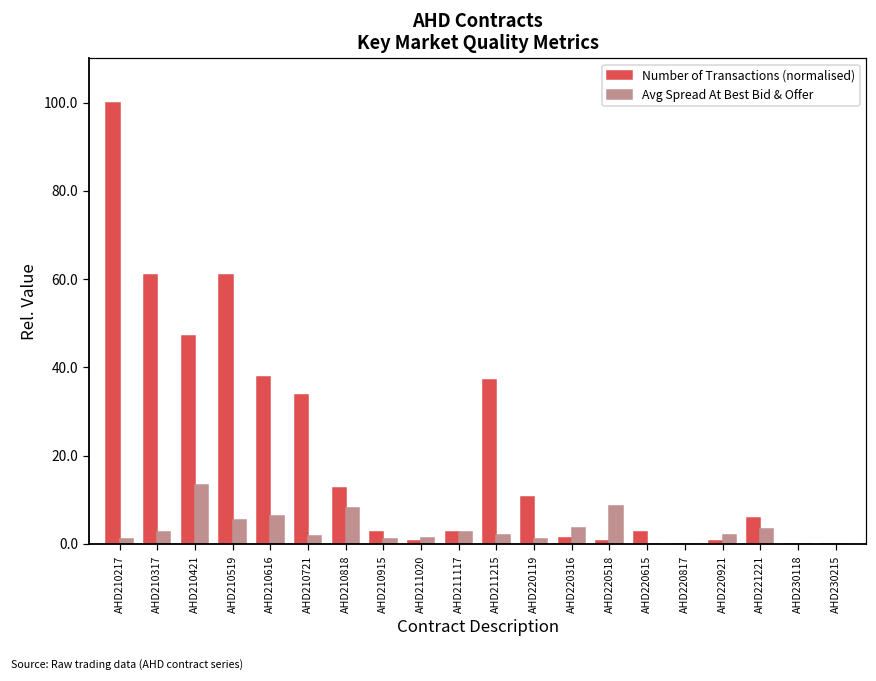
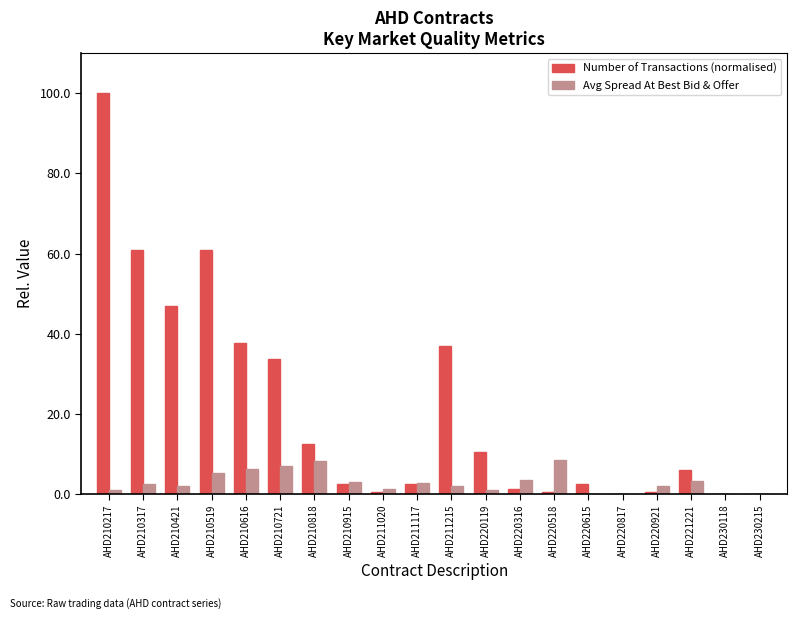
  {
    "Number of Transactions (normalised)": {
      "AHD210217": 100,
      "AHD210317": 61,
      "AHD210421": 47,
      "AHD210519": 61,
      "AHD210616": 38,
      "AHD210721": 34,
      "AHD210818": 13,
      "AHD210915": 3,
      "AHD211020": 1,
      "AHD211117": 3,
      "AHD211215": 37,
      "AHD220119": 11,
      "AHD220316": 1,
      "AHD220518": 1,
      "AHD220615": 3,
      "AHD220817": 0,
      "AHD220921": 1,
      "AHD221221": 6,
      "AHD230118": 0,
      "AHD230215": 0
    },
    "Avg Spread At Best Bid & Offer": {
      "AHD210217": 1,
      "AHD210317": 3,
-     "AHD210421": 13,
+     "AHD210421": 2,
      "AHD210519": 5,
      "AHD210616": 6,
-     "AHD210721": 2,
+     "AHD210721": 7,
      "AHD210818": 8,
-     "AHD210915": 1,
+     "AHD210915": 3,
      "AHD211020": 1,
      "AHD211117": 3,
      "AHD211215": 2,
      "AHD220119": 1,
      "AHD220316": 4,
      "AHD220518": 9,
      "AHD220615": 0,
      "AHD220817": 0,
      "AHD220921": 2,
      "AHD221221": 3,
      "AHD230118": 0,
      "AHD230215": 0
    }
  }
